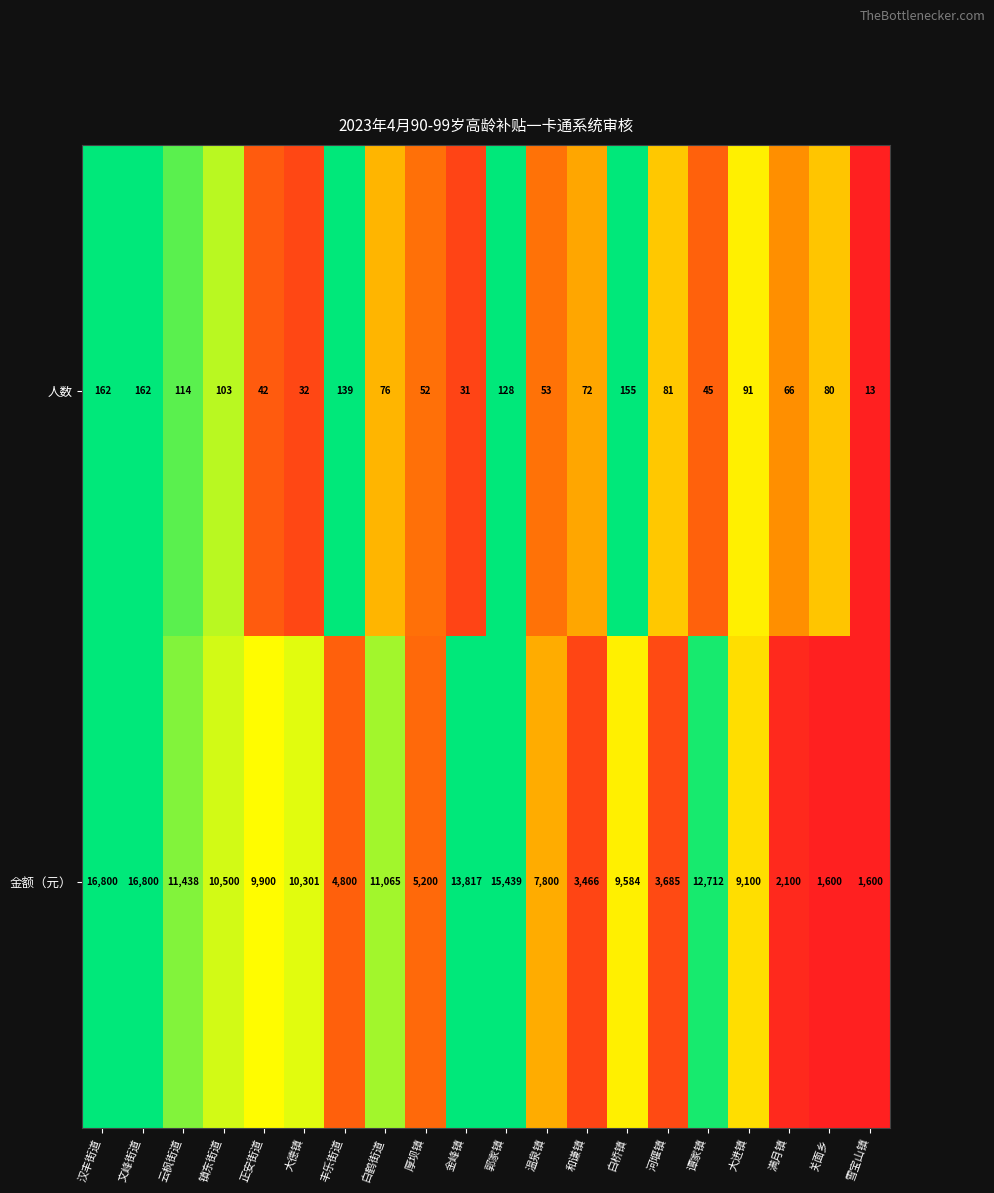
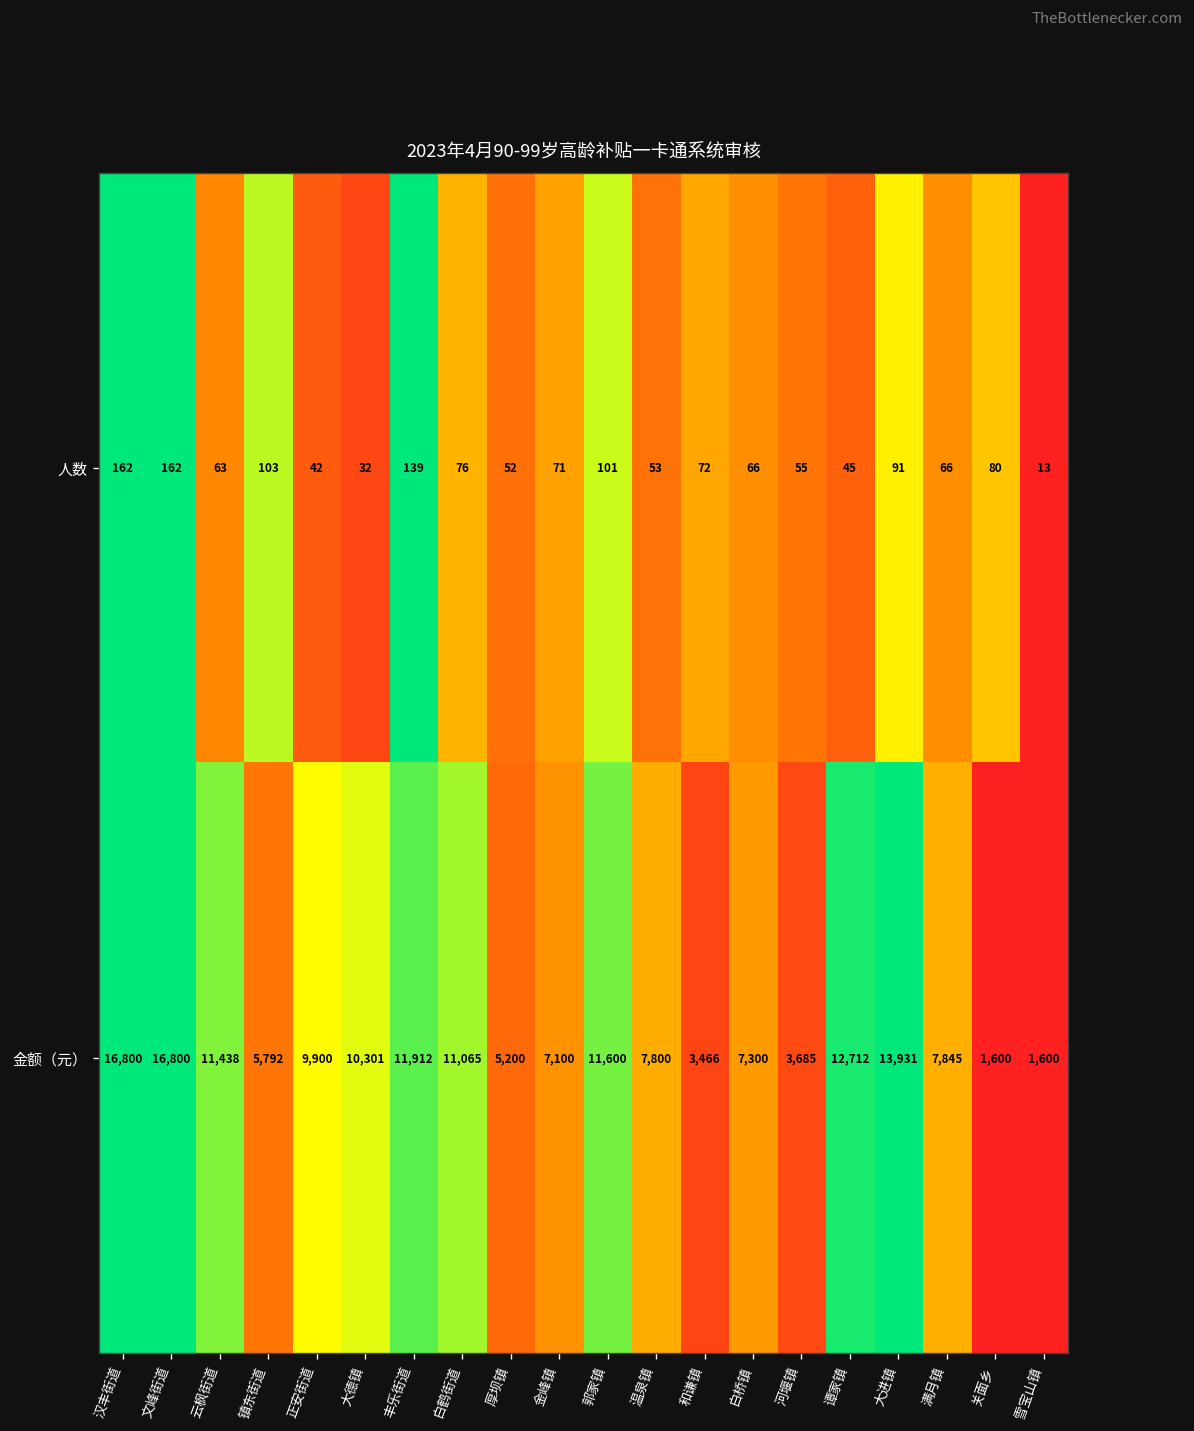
  {
    "人数": {
      "汉丰街道": "162",
      "文峰街道": "162",
-     "云枫街道": "114",
+     "云枫街道": "63",
      "镇东街道": "103",
      "正安街道": "42",
      "大德镇": "32",
      "丰乐街道": "139",
      "白鹤街道": "76",
      "厚坝镇": "52",
-     "金峰镇": "31",
-     "郭家镇": "128",
+     "金峰镇": "71",
+     "郭家镇": "101",
      "温泉镇": "53",
      "和谦镇": "72",
-     "白桥镇": "155",
-     "河堰镇": "81",
+     "白桥镇": "66",
+     "河堰镇": "55",
      "谭家镇": "45",
      "大进镇": "91",
      "满月镇": "66",
      "关面乡": "80",
      "雪宝山镇": "13"
    },
    "金额（元）": {
      "汉丰街道": "16,800",
      "文峰街道": "16,800",
      "云枫街道": "11,438",
-     "镇东街道": "10,500",
+     "镇东街道": "5,792",
      "正安街道": "9,900",
      "大德镇": "10,301",
-     "丰乐街道": "4,800",
+     "丰乐街道": "11,912",
      "白鹤街道": "11,065",
      "厚坝镇": "5,200",
-     "金峰镇": "13,817",
-     "郭家镇": "15,439",
+     "金峰镇": "7,100",
+     "郭家镇": "11,600",
      "温泉镇": "7,800",
      "和谦镇": "3,466",
-     "白桥镇": "9,584",
+     "白桥镇": "7,300",
      "河堰镇": "3,685",
      "谭家镇": "12,712",
-     "大进镇": "9,100",
-     "满月镇": "2,100",
+     "大进镇": "13,931",
+     "满月镇": "7,845",
      "关面乡": "1,600",
      "雪宝山镇": "1,600"
    }
  }
